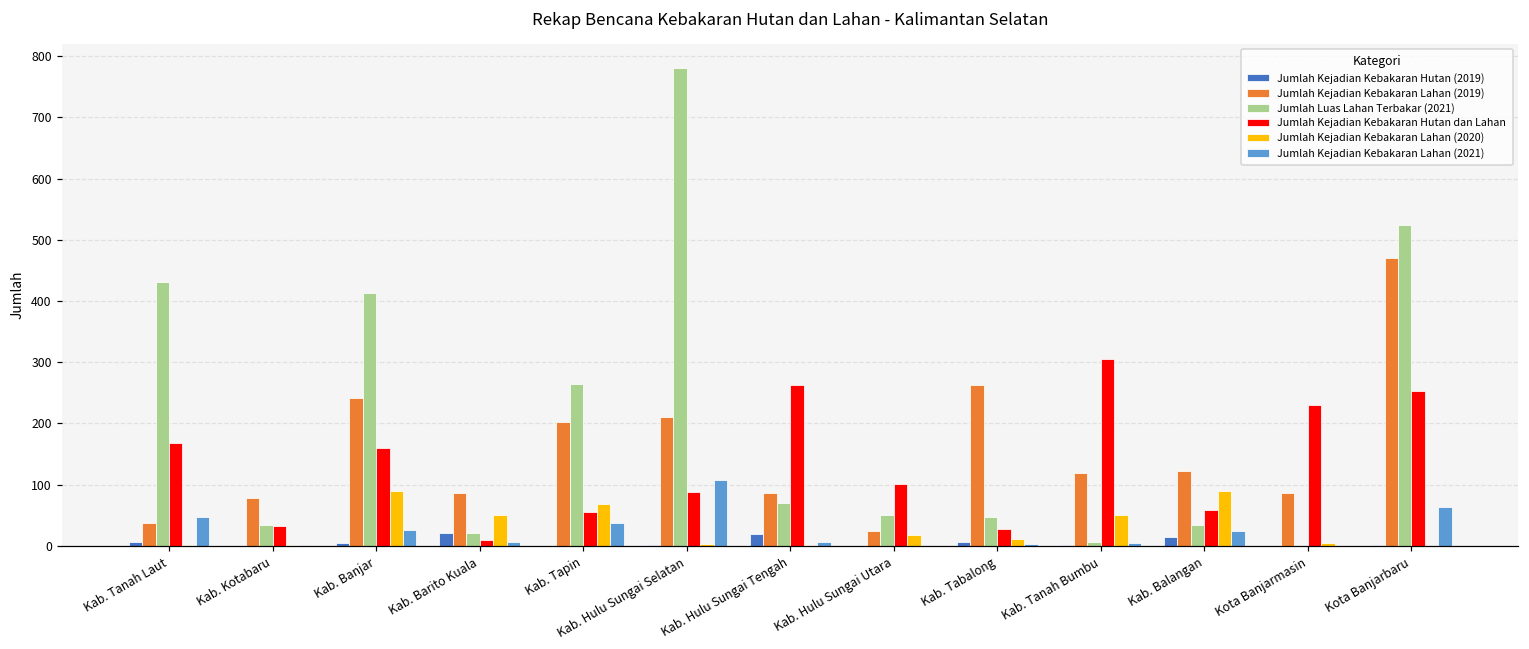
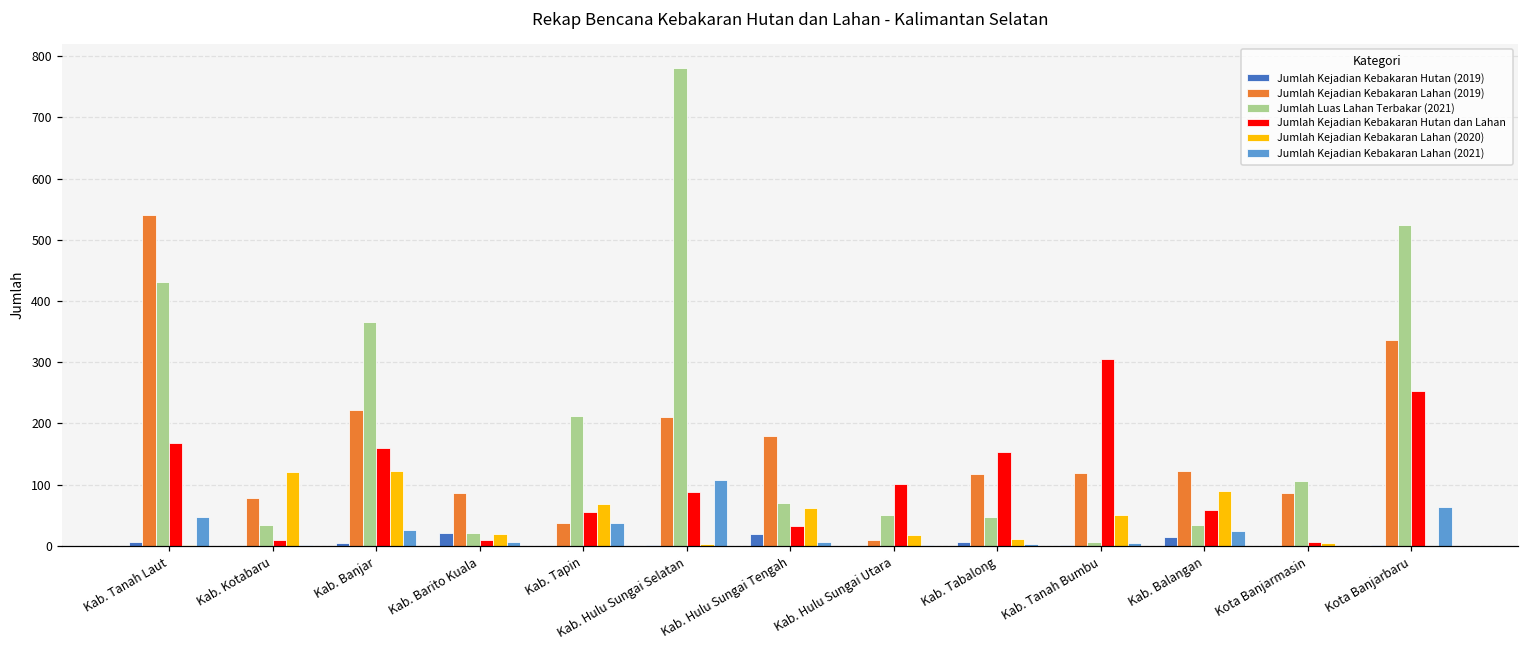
  {
    "Jumlah Kejadian Kebakaran Lahan (2019)": {
-     "Kab. Tanah Laut": 40,
+     "Kab. Tanah Laut": 540,
      "Kab. Kotabaru": 80,
-     "Kab. Banjar": 240,
+     "Kab. Banjar": 220,
      "Kab. Barito Kuala": 90,
-     "Kab. Tapin": 200,
+     "Kab. Tapin": 40,
      "Kab. Hulu Sungai Selatan": 210,
-     "Kab. Hulu Sungai Tengah": 90,
-     "Kab. Hulu Sungai Utara": 20,
-     "Kab. Tabalong": 260,
+     "Kab. Hulu Sungai Tengah": 180,
+     "Kab. Hulu Sungai Utara": 10,
+     "Kab. Tabalong": 120,
      "Kab. Tanah Bumbu": 120,
      "Kab. Balangan": 120,
      "Kota Banjarmasin": 90,
-     "Kota Banjarbaru": 470
+     "Kota Banjarbaru": 340
    },
    "Jumlah Luas Lahan Terbakar (2021)": {
      "Kab. Tanah Laut": 430,
      "Kab. Kotabaru": 30,
-     "Kab. Banjar": 410,
+     "Kab. Banjar": 370,
      "Kab. Barito Kuala": 20,
-     "Kab. Tapin": 260,
+     "Kab. Tapin": 210,
      "Kab. Hulu Sungai Selatan": 780,
      "Kab. Hulu Sungai Tengah": 70,
      "Kab. Hulu Sungai Utara": 50,
      "Kab. Tabalong": 50,
      "Kab. Tanah Bumbu": 10,
      "Kab. Balangan": 30,
-     "Kota Banjarmasin": 0,
+     "Kota Banjarmasin": 110,
      "Kota Banjarbaru": 520
    },
    "Jumlah Kejadian Kebakaran Hutan dan Lahan": {
      "Kab. Tanah Laut": 170,
-     "Kab. Kotabaru": 30,
+     "Kab. Kotabaru": 10,
      "Kab. Banjar": 160,
      "Kab. Barito Kuala": 10,
      "Kab. Tapin": 60,
      "Kab. Hulu Sungai Selatan": 90,
-     "Kab. Hulu Sungai Tengah": 260,
+     "Kab. Hulu Sungai Tengah": 30,
      "Kab. Hulu Sungai Utara": 100,
-     "Kab. Tabalong": 30,
+     "Kab. Tabalong": 150,
      "Kab. Tanah Bumbu": 310,
      "Kab. Balangan": 60,
-     "Kota Banjarmasin": 230,
+     "Kota Banjarmasin": 10,
      "Kota Banjarbaru": 250
    },
    "Jumlah Kejadian Kebakaran Lahan (2020)": {
-     "Kab. Kotabaru": 0,
-     "Kab. Banjar": 90,
-     "Kab. Barito Kuala": 50,
+     "Kab. Kotabaru": 120,
+     "Kab. Banjar": 120,
+     "Kab. Barito Kuala": 20,
      "Kab. Tapin": 70,
-     "Kab. Hulu Sungai Tengah": 0,
+     "Kab. Hulu Sungai Tengah": 60,
      "Kab. Hulu Sungai Utara": 20,
      "Kab. Tabalong": 10,
      "Kab. Tanah Bumbu": 50,
      "Kab. Balangan": 90,
      "Kota Banjarbaru": 0
    }
  }
